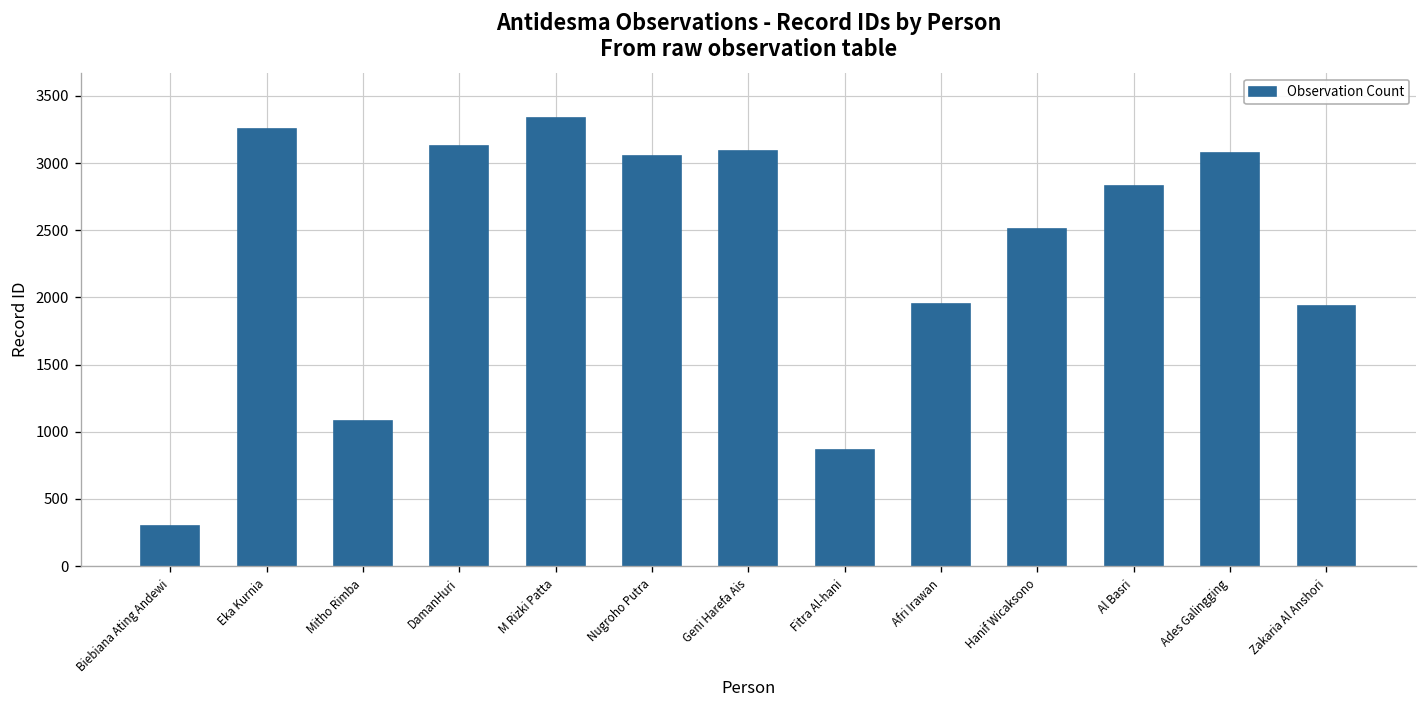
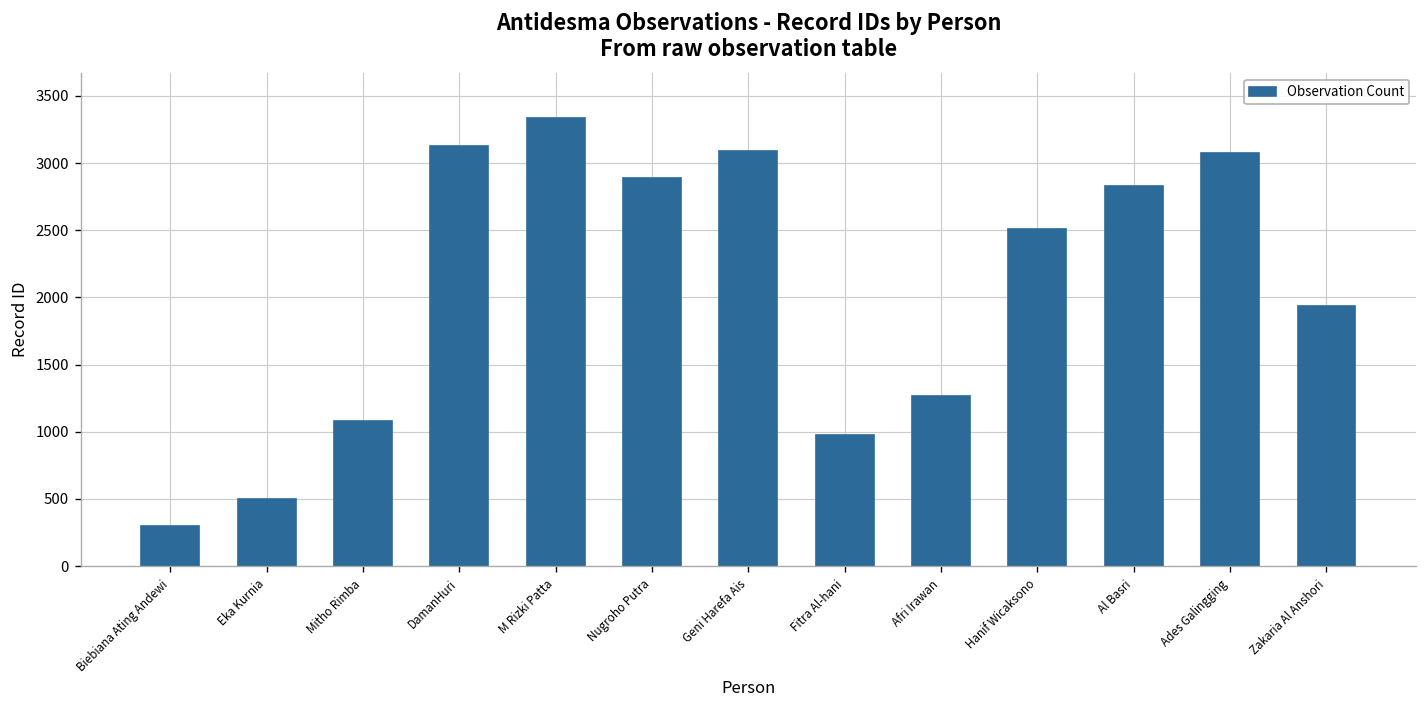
  {
    "Biebiana Ating Andewi": 300,
-   "Eka Kurnia": 3260,
+   "Eka Kurnia": 500,
    "Mitho Rimba": 1080,
    "DamanHuri": 3130,
    "M Rizki Patta": 3340,
-   "Nugroho Putra": 3060,
+   "Nugroho Putra": 2890,
    "Geni Harefa Ais": 3090,
-   "Fitra Al-hani": 860,
-   "Afri Irawan": 1960,
+   "Fitra Al-hani": 980,
+   "Afri Irawan": 1260,
    "Hanif Wicaksono": 2510,
    "Al Basri": 2830,
    "Ades Galingging": 3080,
    "Zakaria Al Anshori": 1930
  }
